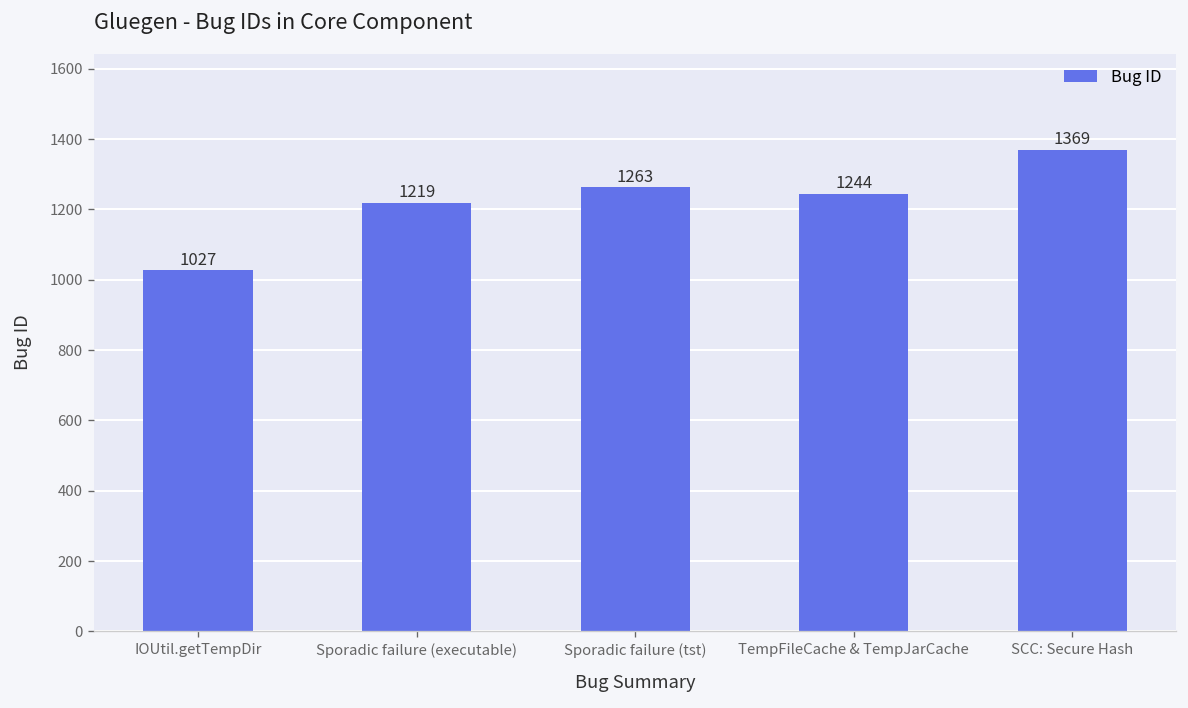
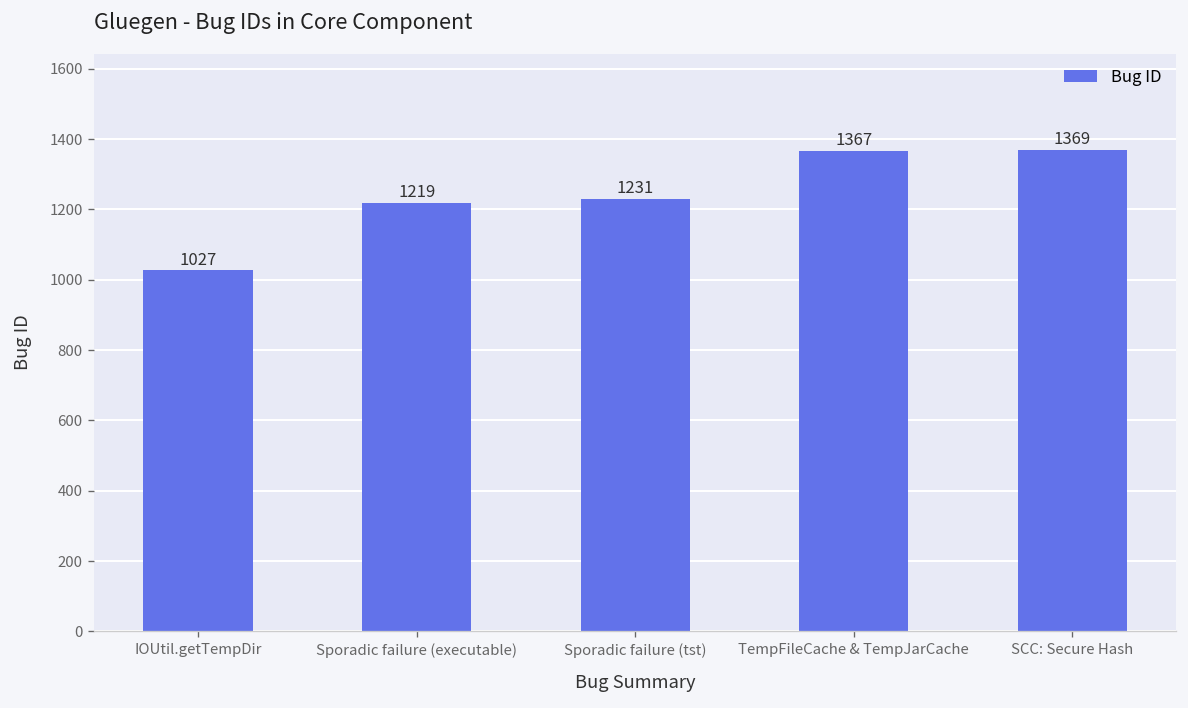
  {
    "IOUtil.getTempDir": 1027,
    "Sporadic failure (executable)": 1219,
-   "Sporadic failure (tst)": 1263,
-   "TempFileCache & TempJarCache": 1244,
+   "Sporadic failure (tst)": 1231,
+   "TempFileCache & TempJarCache": 1367,
    "SCC: Secure Hash": 1369
  }
